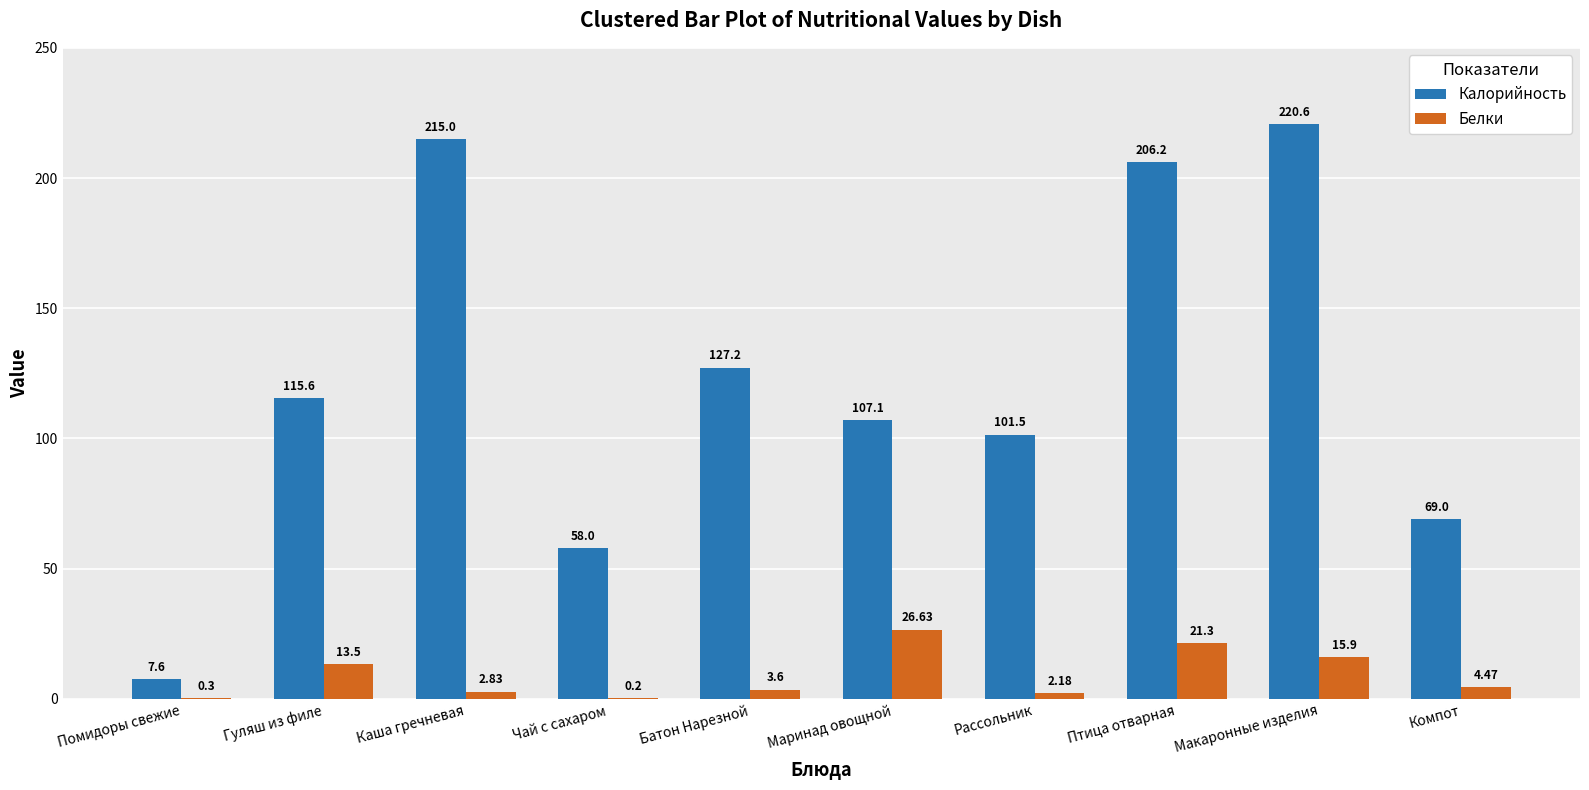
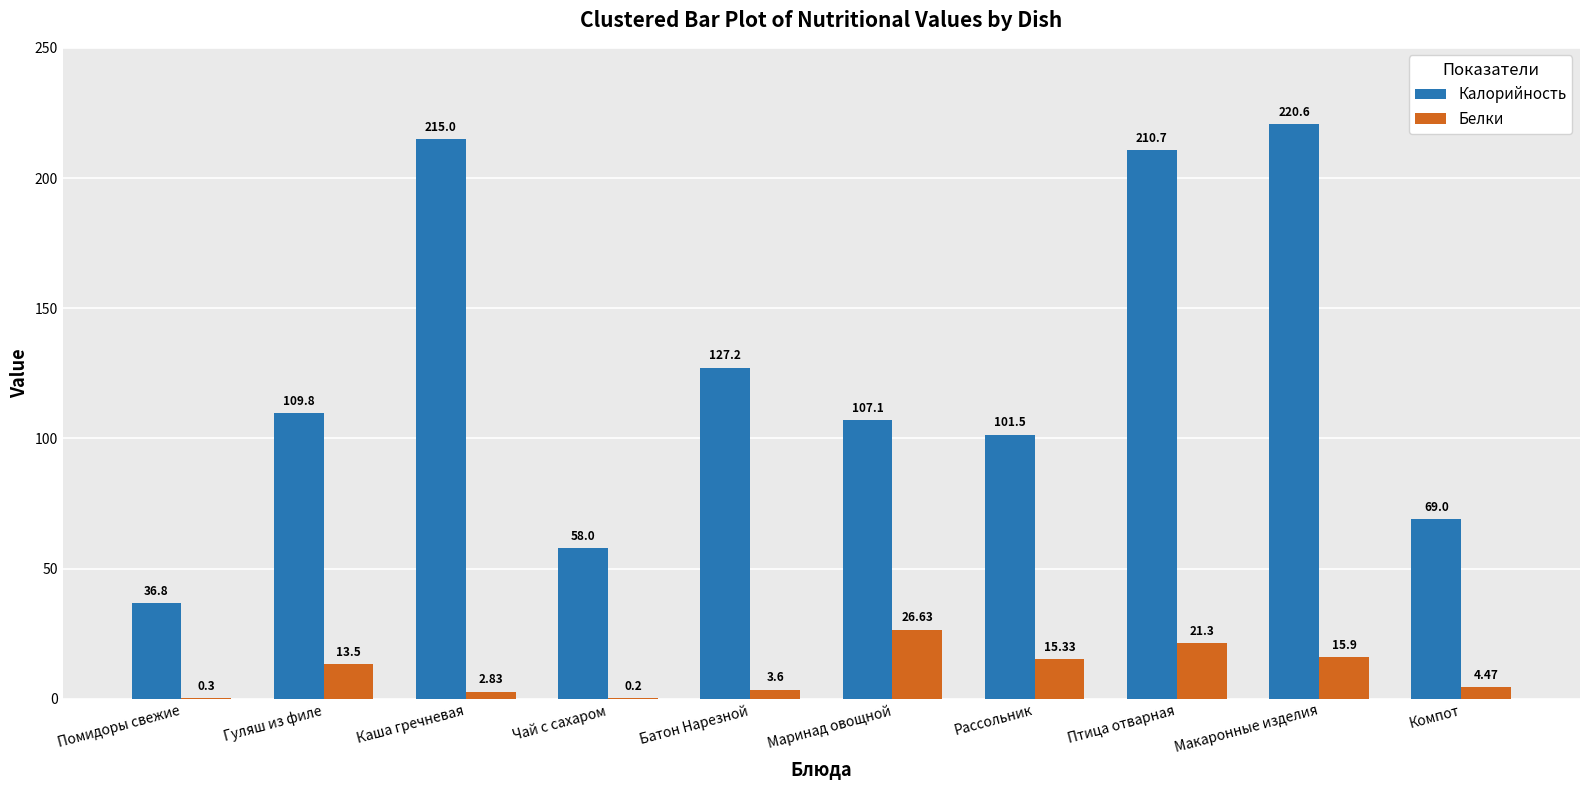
  {
    "Калорийность": {
-     "Помидоры свежие": 7.6,
-     "Гуляш из филе": 115.6,
+     "Помидоры свежие": 36.8,
+     "Гуляш из филе": 109.8,
      "Каша гречневая": 215.0,
      "Чай с сахаром": 58.0,
      "Батон Нарезной": 127.2,
      "Маринад овощной": 107.1,
      "Рассольник": 101.5,
-     "Птица отварная": 206.2,
+     "Птица отварная": 210.7,
      "Макаронные изделия": 220.6,
      "Компот": 69.0
    },
    "Белки": {
      "Помидоры свежие": 0.3,
      "Гуляш из филе": 13.5,
      "Каша гречневая": 2.83,
      "Чай с сахаром": 0.2,
      "Батон Нарезной": 3.6,
      "Маринад овощной": 26.63,
-     "Рассольник": 2.18,
+     "Рассольник": 15.33,
      "Птица отварная": 21.3,
      "Макаронные изделия": 15.9,
      "Компот": 4.47
    }
  }
